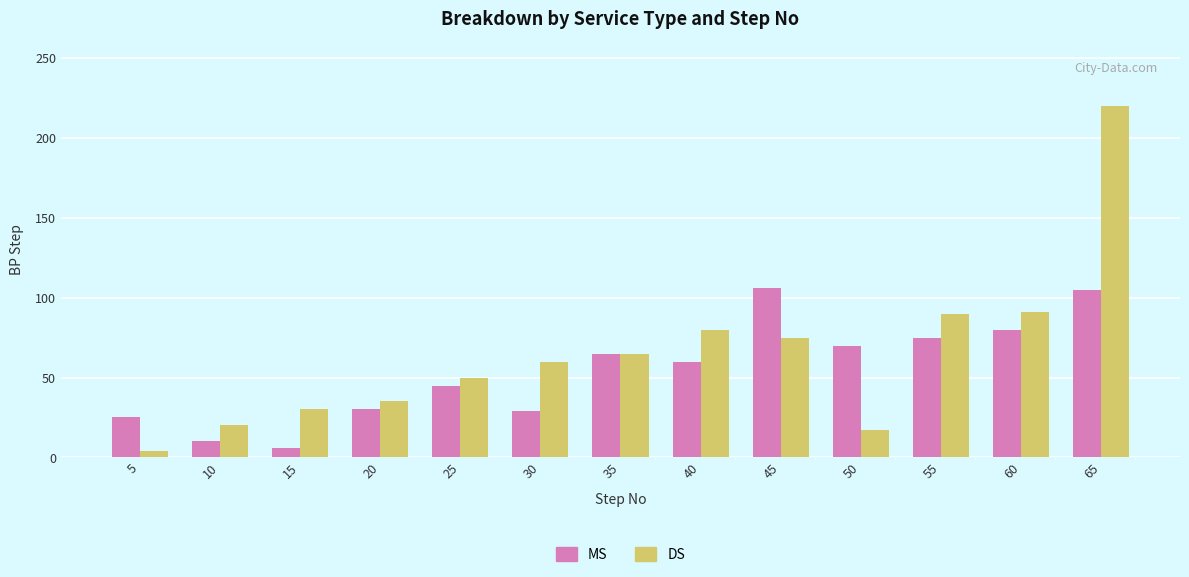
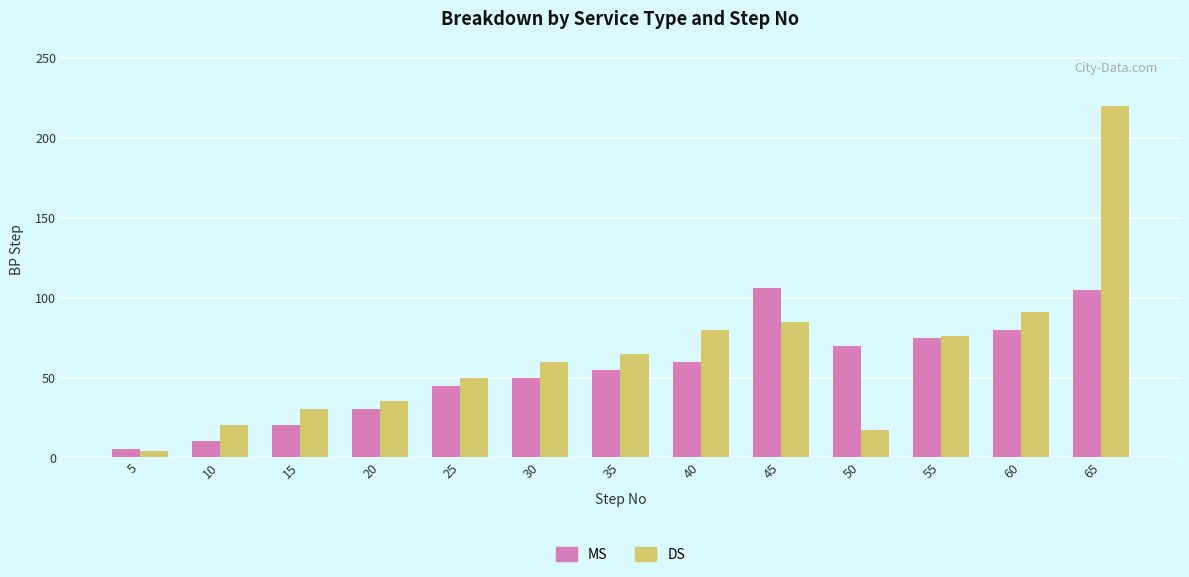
  {
    "MS": {
-     "5": 25,
+     "5": 5,
      "10": 10,
-     "15": 6,
+     "15": 20,
      "20": 30,
      "25": 45,
-     "30": 29,
-     "35": 65,
+     "30": 50,
+     "35": 55,
      "40": 60,
      "45": 106,
      "50": 70,
      "55": 75,
      "60": 80,
      "65": 105
    },
    "DS": {
      "5": 4,
      "10": 20,
      "15": 30,
      "20": 35,
      "25": 50,
      "30": 60,
      "35": 65,
      "40": 80,
-     "45": 75,
+     "45": 85,
      "50": 17,
-     "55": 90,
+     "55": 76,
      "60": 91,
      "65": 220
    }
  }
